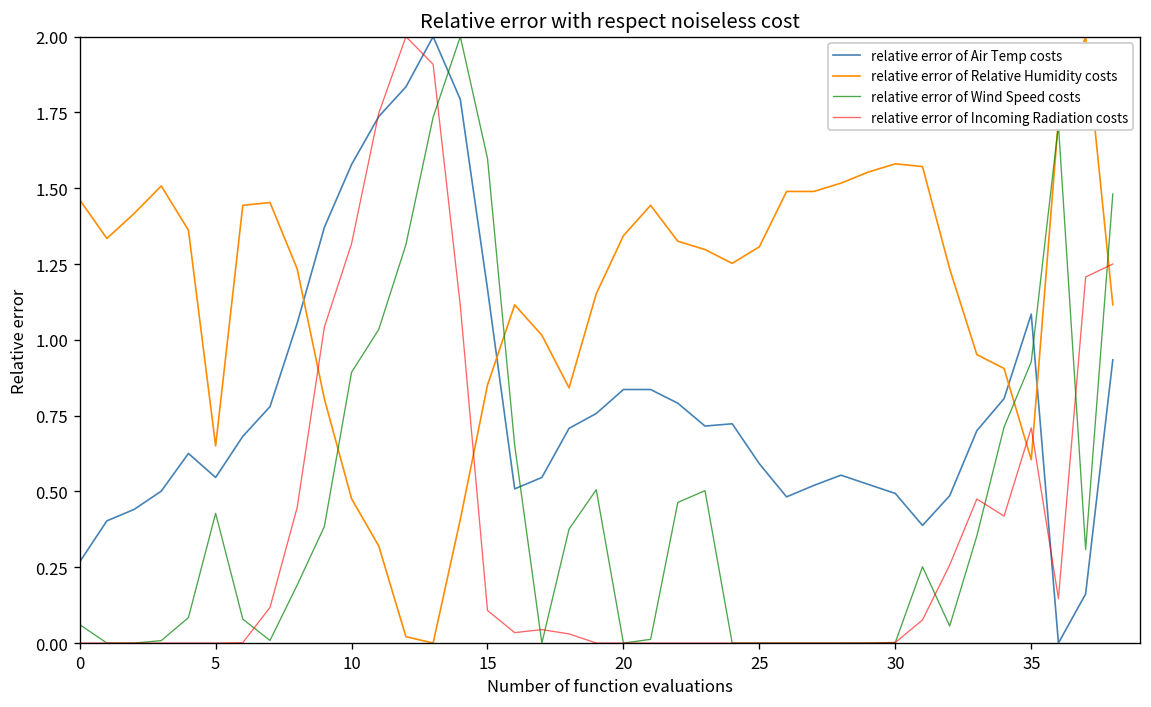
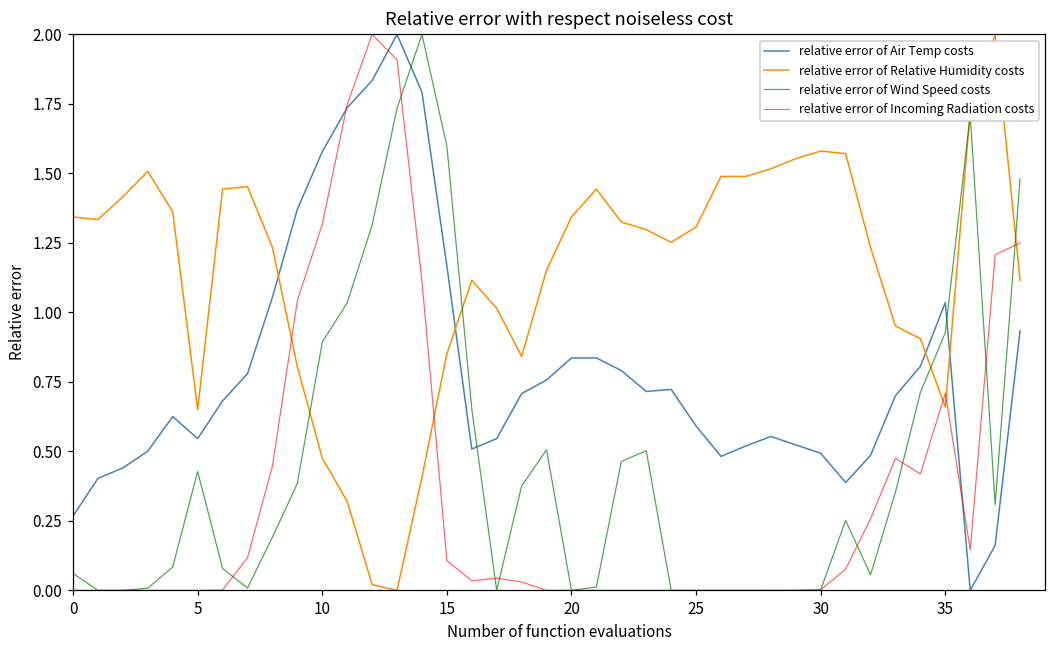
  {
    "relative error of Air Temp costs": {
      "0": 0.27,
      "5": 0.55,
      "25": 0.59,
      "30": 0.49,
-     "35": 1.08
+     "35": 1.04
    },
    "relative error of Relative Humidity costs": {
-     "0": 1.46,
+     "0": 1.34,
      "5": 0.65,
      "25": 1.31,
      "30": 1.58,
-     "35": 0.60
+     "35": 0.66
    },
    "relative error of Wind Speed costs": {
      "0": 0.06,
      "5": 0.43,
      "35": 0.93
    },
    "relative error of Incoming Radiation costs": {
      "0": 0.00,
      "5": 0.00,
      "35": 0.71
    }
  }
